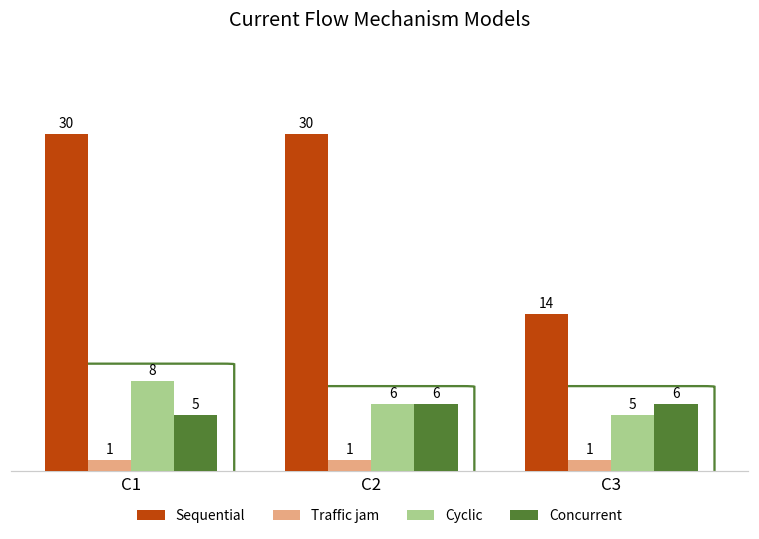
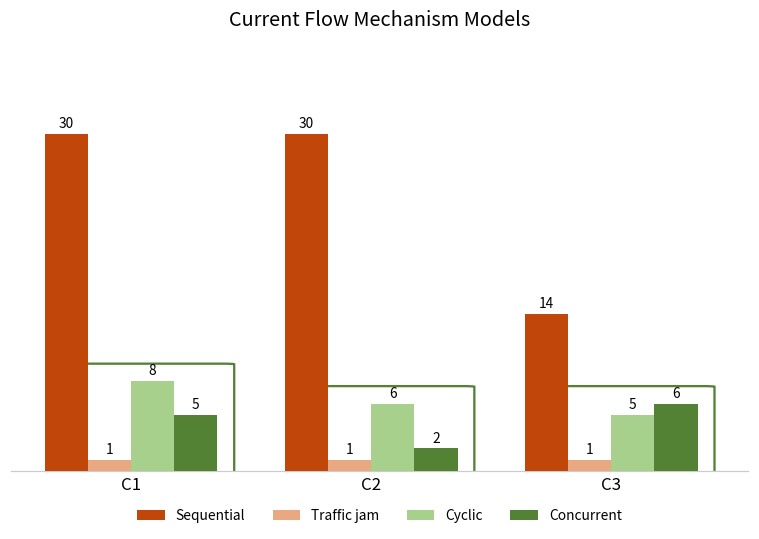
  {
    "Sequential": {
      "C1": 30,
      "C2": 30,
      "C3": 14
    },
    "Traffic jam": {
      "C1": 1,
      "C2": 1,
      "C3": 1
    },
    "Cyclic": {
      "C1": 8,
      "C2": 6,
      "C3": 5
    },
    "Concurrent": {
      "C1": 5,
-     "C2": 6,
+     "C2": 2,
      "C3": 6
    }
  }
